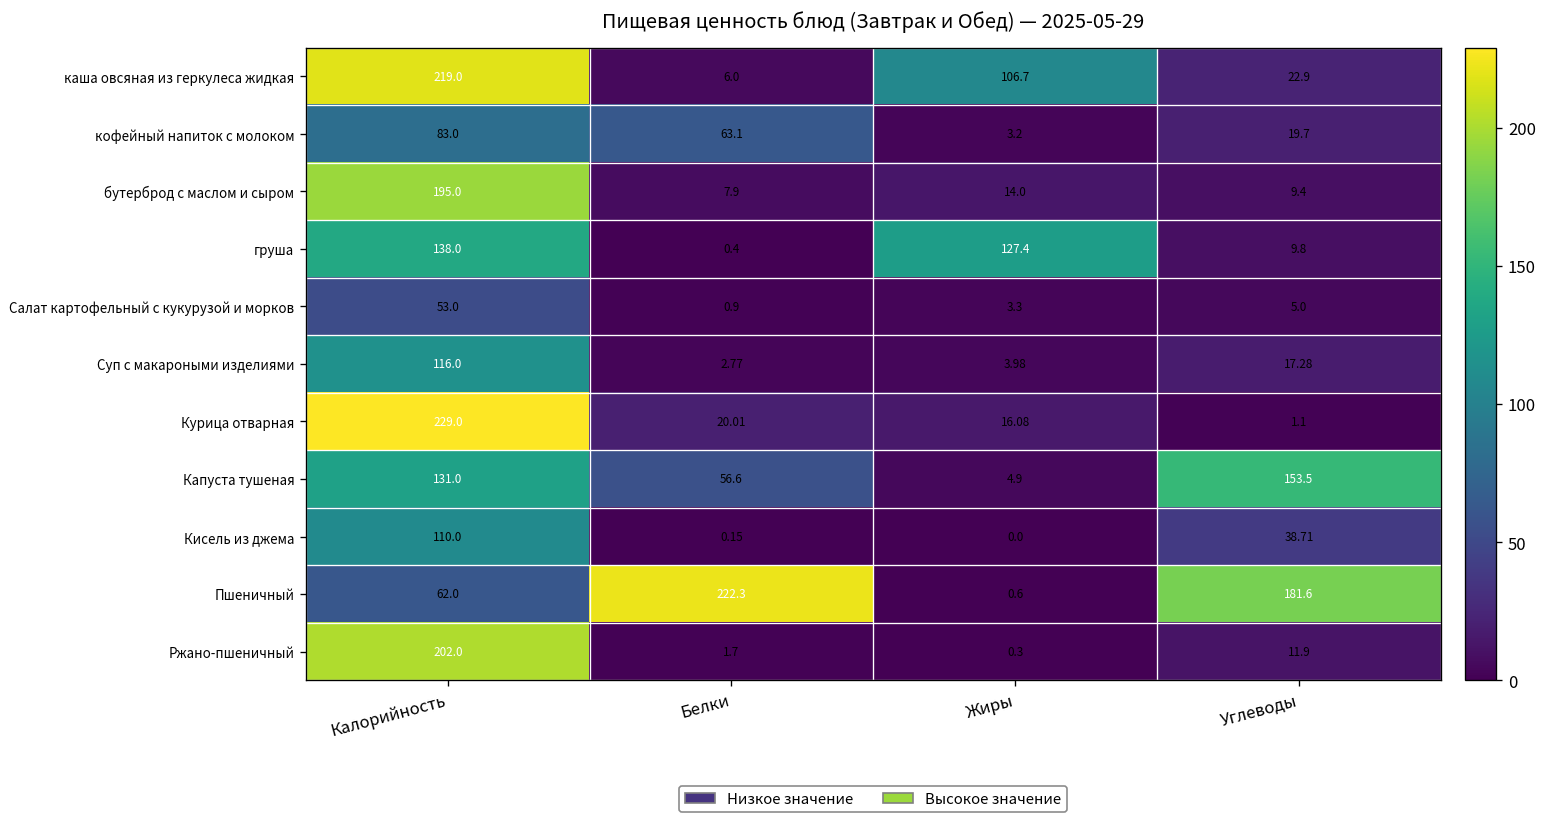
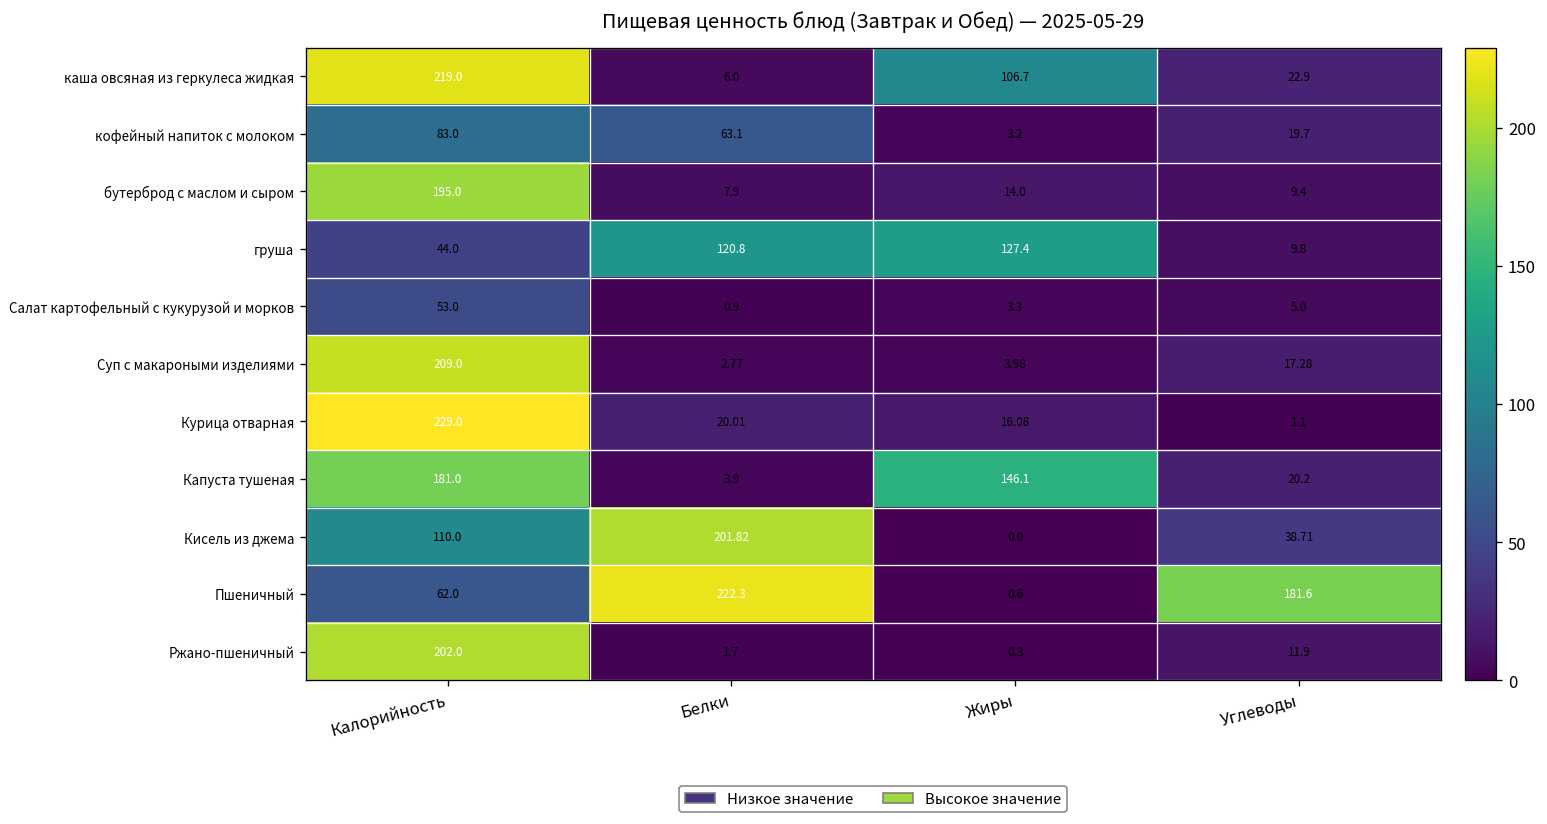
  {
    "каша овсяная из геркулеса жидкая": {
      "Калорийность": 219.0,
      "Белки": 6.0,
      "Жиры": 106.7,
      "Углеводы": 22.9
    },
    "кофейный напиток с молоком": {
      "Калорийность": 83.0,
      "Белки": 63.1,
      "Жиры": 3.2,
      "Углеводы": 19.7
    },
    "бутерброд с маслом и сыром": {
      "Калорийность": 195.0,
      "Белки": 7.9,
      "Жиры": 14.0,
      "Углеводы": 9.4
    },
    "груша": {
-     "Калорийность": 138.0,
-     "Белки": 0.4,
+     "Калорийность": 44.0,
+     "Белки": 120.8,
      "Жиры": 127.4,
      "Углеводы": 9.8
    },
    "Салат картофельный с кукурузой и морков": {
      "Калорийность": 53.0,
      "Белки": 0.9,
      "Жиры": 3.3,
      "Углеводы": 5.0
    },
    "Суп с макароными изделиями": {
-     "Калорийность": 116.0,
+     "Калорийность": 209.0,
      "Белки": 2.77,
      "Жиры": 3.98,
      "Углеводы": 17.28
    },
    "Курица отварная": {
      "Калорийность": 229.0,
      "Белки": 20.01,
      "Жиры": 16.08,
      "Углеводы": 1.1
    },
    "Капуста тушеная": {
-     "Калорийность": 131.0,
-     "Белки": 56.6,
-     "Жиры": 4.9,
-     "Углеводы": 153.5
+     "Калорийность": 181.0,
+     "Белки": 3.9,
+     "Жиры": 146.1,
+     "Углеводы": 20.2
    },
    "Кисель из джема": {
      "Калорийность": 110.0,
-     "Белки": 0.15,
+     "Белки": 201.82,
      "Жиры": 0.0,
      "Углеводы": 38.71
    },
    "Пшеничный": {
      "Калорийность": 62.0,
      "Белки": 222.3,
      "Жиры": 0.6,
      "Углеводы": 181.6
    },
    "Ржано-пшеничный": {
      "Калорийность": 202.0,
      "Белки": 1.7,
      "Жиры": 0.3,
      "Углеводы": 11.9
    }
  }
